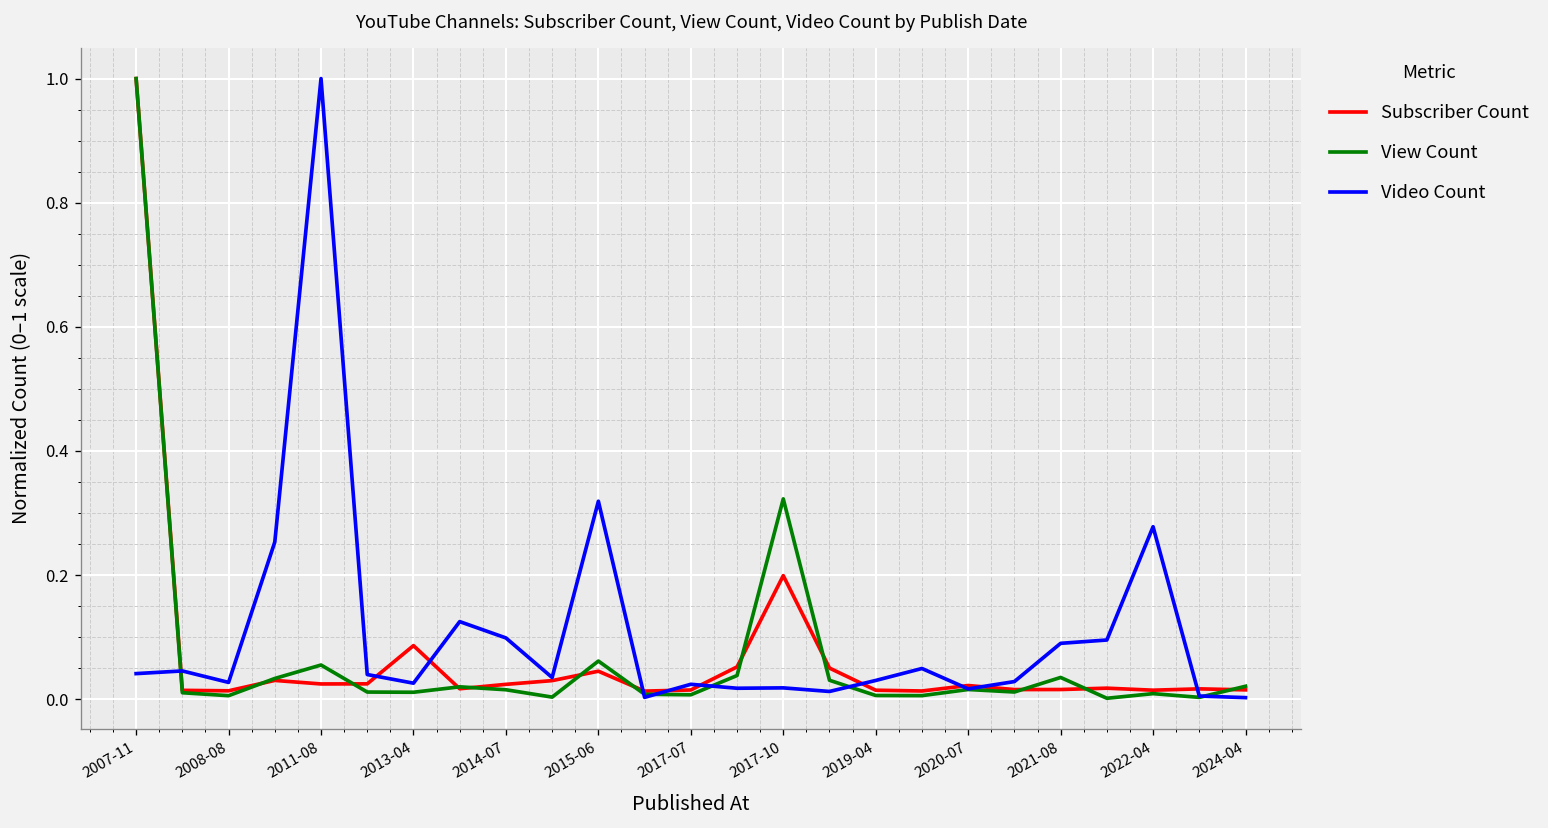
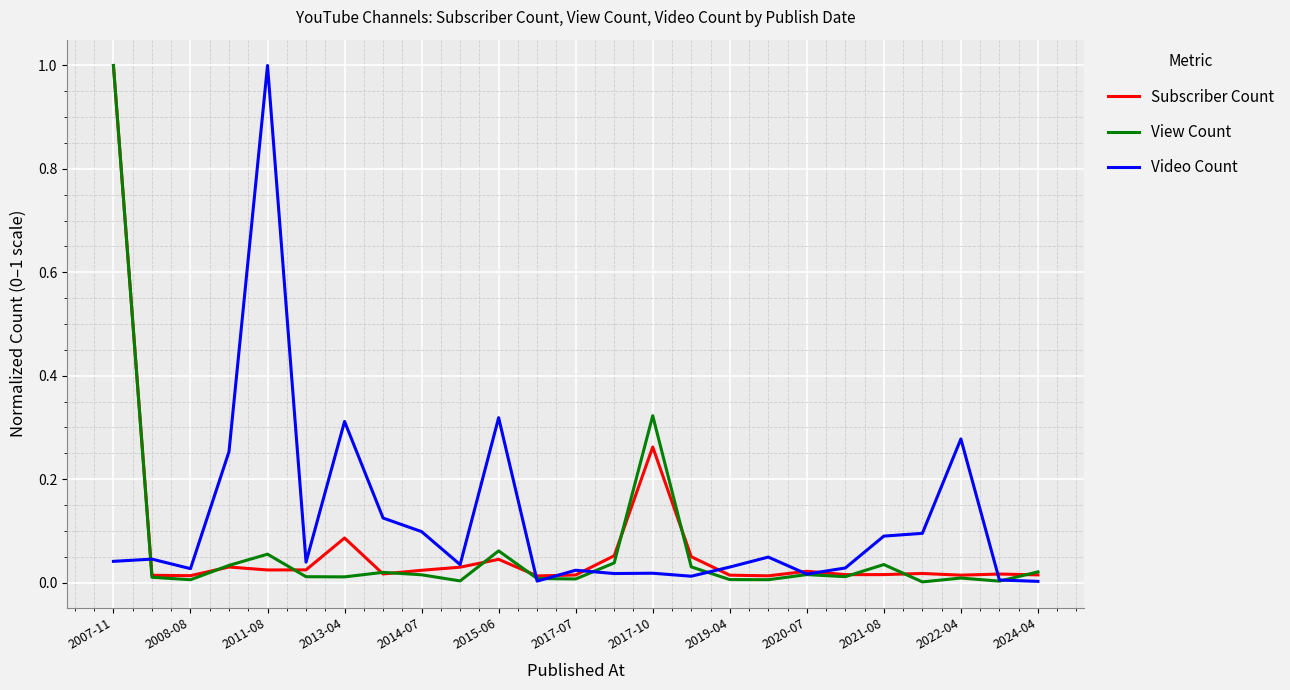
  {
    "Subscriber Count": {
      "2008-08": 0.01,
      "2011-08": 0.02,
      "2013-04": 0.09,
      "2014-07": 0.02,
      "2015-06": 0.05,
      "2017-07": 0.01,
-     "2017-10": 0.20,
+     "2017-10": 0.26,
      "2019-04": 0.01,
      "2020-07": 0.02,
      "2021-08": 0.02,
      "2022-04": 0.01,
      "2024-04": 0.01
    },
    "View Count": {
      "2008-08": 0.01,
      "2011-08": 0.06,
      "2013-04": 0.01,
      "2014-07": 0.02,
      "2015-06": 0.06,
      "2017-07": 0.01,
      "2017-10": 0.32,
      "2019-04": 0.01,
      "2021-08": 0.03,
      "2022-04": 0.01,
      "2024-04": 0.02
    },
    "Video Count": {
      "2007-11": 0.04,
      "2008-08": 0.03,
      "2011-08": 1.00,
-     "2013-04": 0.03,
+     "2013-04": 0.31,
      "2014-07": 0.10,
      "2015-06": 0.32,
      "2017-07": 0.02,
      "2017-10": 0.02,
      "2019-04": 0.03,
      "2021-08": 0.09,
      "2022-04": 0.28,
      "2024-04": 0.00
    }
  }
